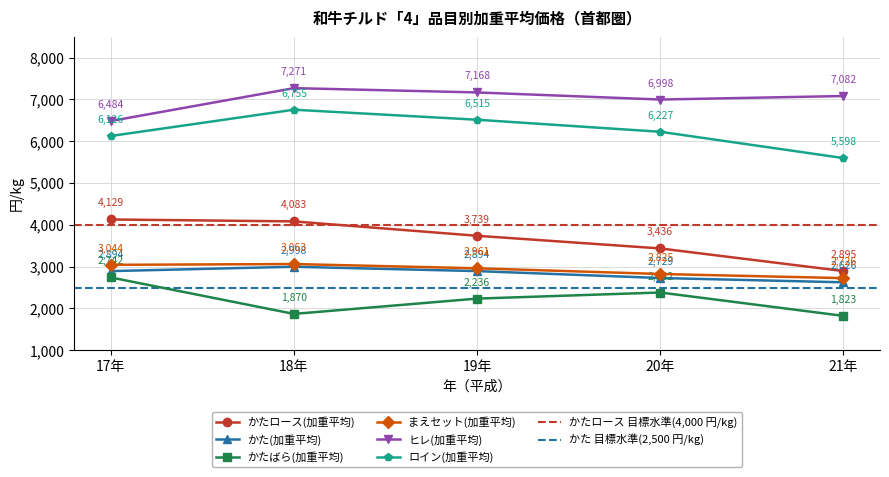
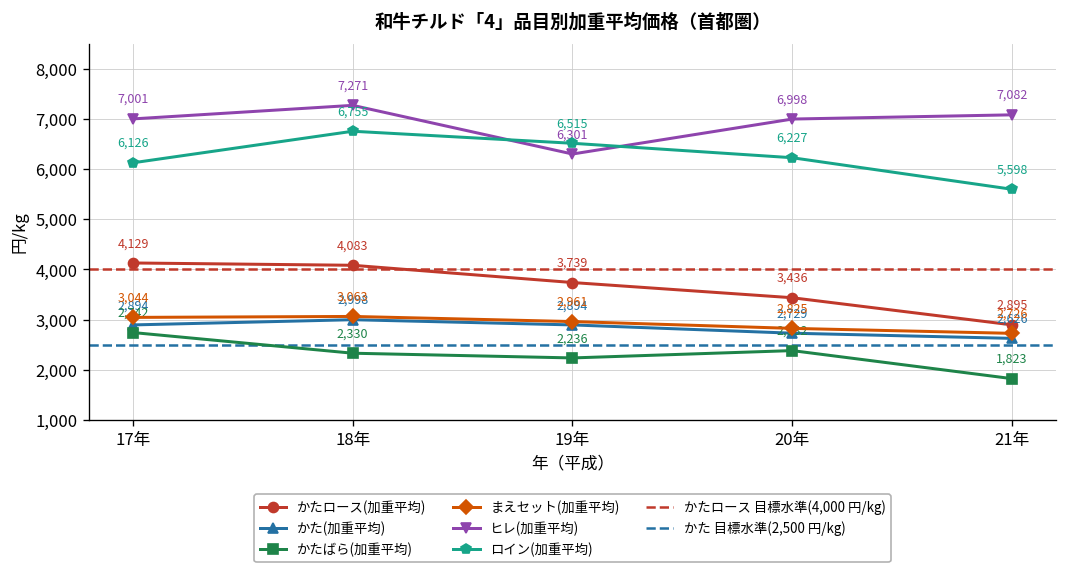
  {
    "かたばら(加重平均)": {
-     "18年": "1,870",
+     "18年": "2,330",
      "19年": "2,236",
      "21年": "1,823"
    },
    "ヒレ(加重平均)": {
-     "17年": "6,484",
+     "17年": "7,001",
      "18年": "7,271",
-     "19年": "7,168",
+     "19年": "6,301",
      "20年": "6,998",
      "21年": "7,082"
    }
  }
